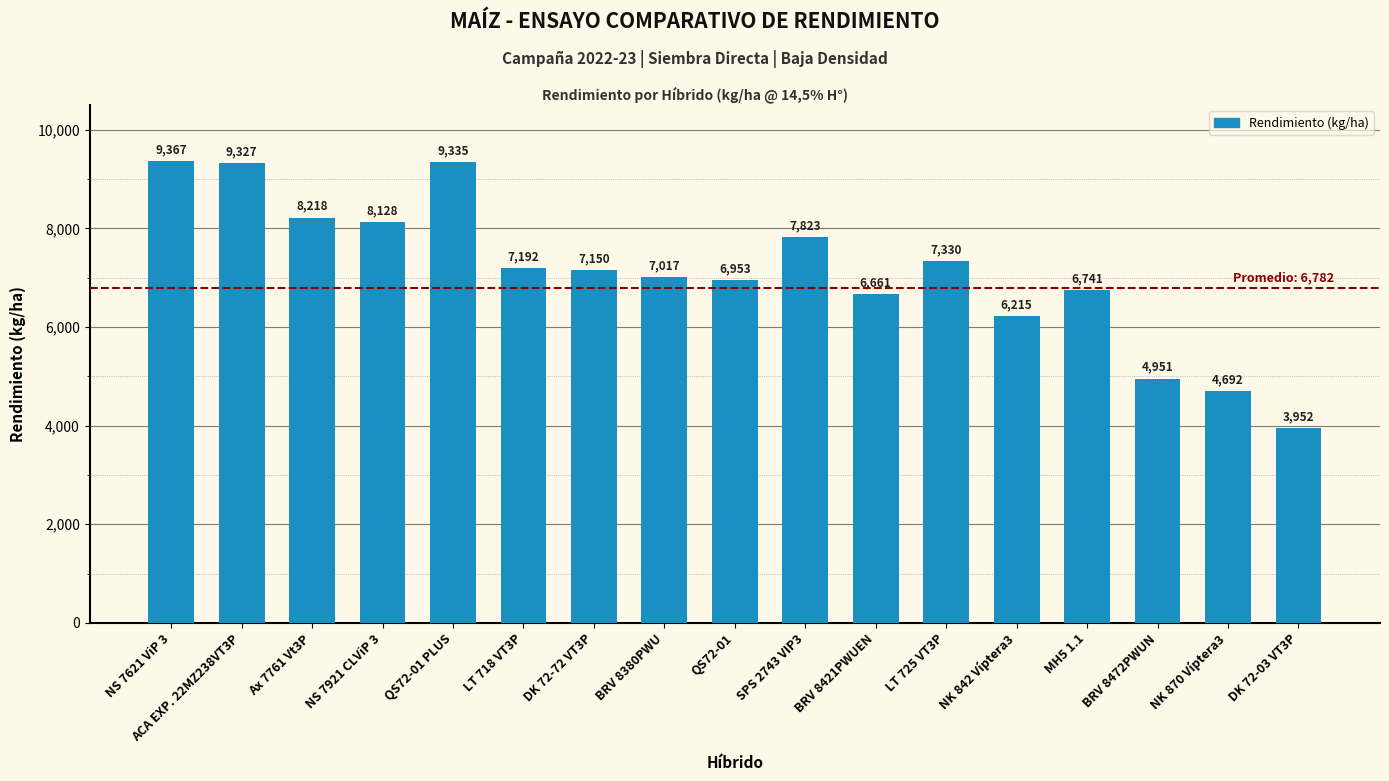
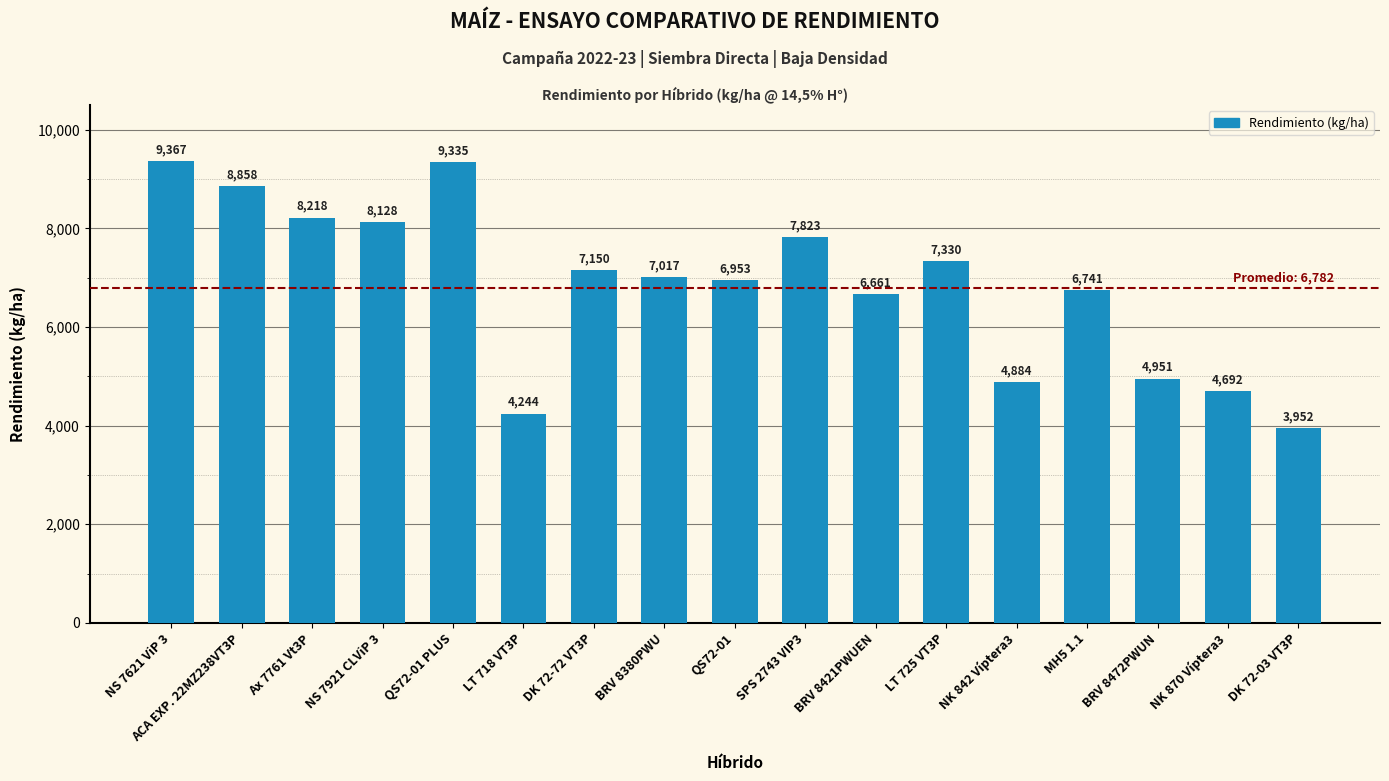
  {
    "NS 7621 ViP 3": "9,367",
-   "ACA EXP. 22MZ238VT3P": "9,327",
+   "ACA EXP. 22MZ238VT3P": "8,858",
    "Ax 7761 Vt3P": "8,218",
    "NS 7921 CLViP 3": "8,128",
    "QS72-01 PLUS": "9,335",
-   "LT 718 VT3P": "7,192",
+   "LT 718 VT3P": "4,244",
    "DK 72-72 VT3P": "7,150",
    "BRV 8380PWU": "7,017",
    "QS72-01": "6,953",
    "SPS 2743 VIP3": "7,823",
    "BRV 8421PWUEN": "6,661",
    "LT 725 VT3P": "7,330",
-   "NK 842 Víptera3": "6,215",
+   "NK 842 Víptera3": "4,884",
    "MH5 1.1": "6,741",
    "BRV 8472PWUN": "4,951",
    "NK 870 Víptera3": "4,692",
    "DK 72-03 VT3P": "3,952"
  }
